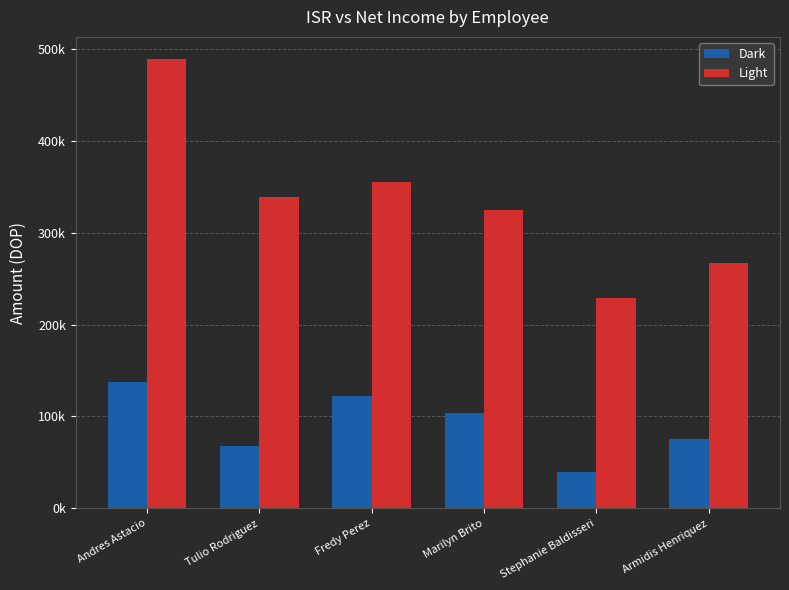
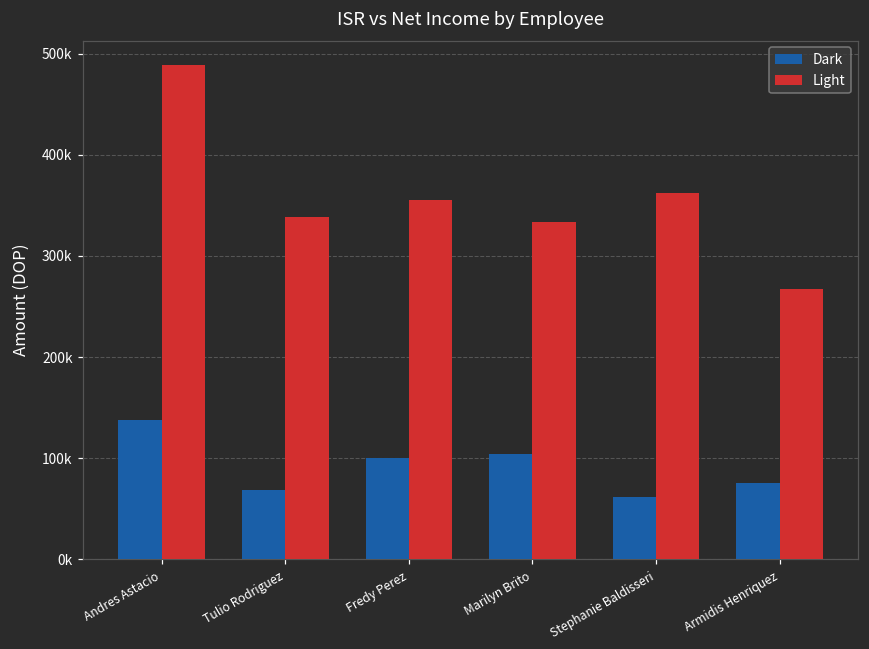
  {
    "Dark": {
      "Andres Astacio": 140000,
      "Tulio Rodriguez": 70000,
-     "Fredy Perez": 120000,
+     "Fredy Perez": 100000,
      "Marilyn Brito": 100000,
-     "Stephanie Baldisseri": 40000,
+     "Stephanie Baldisseri": 60000,
      "Armidis Henriquez": 80000
    },
    "Light": {
      "Andres Astacio": 490000,
      "Tulio Rodriguez": 340000,
      "Fredy Perez": 350000,
-     "Marilyn Brito": 320000,
-     "Stephanie Baldisseri": 230000,
+     "Marilyn Brito": 330000,
+     "Stephanie Baldisseri": 360000,
      "Armidis Henriquez": 270000
    }
  }
